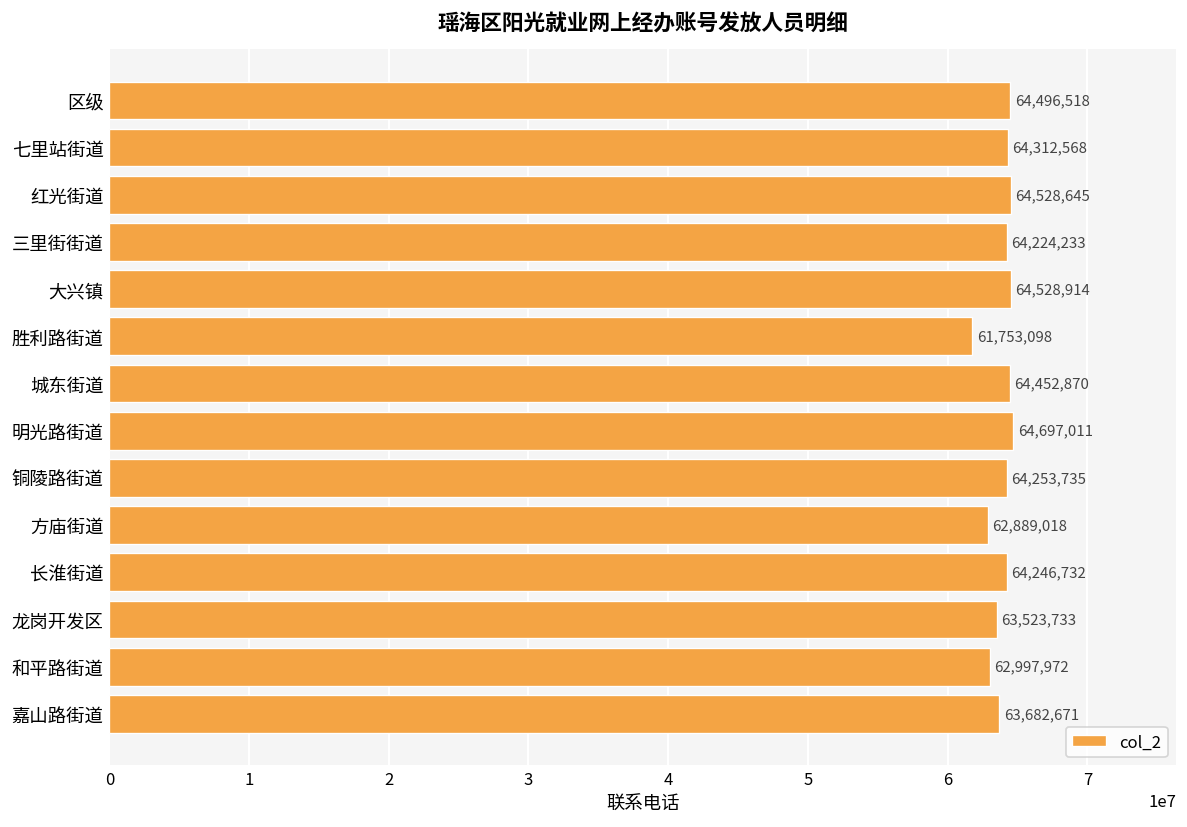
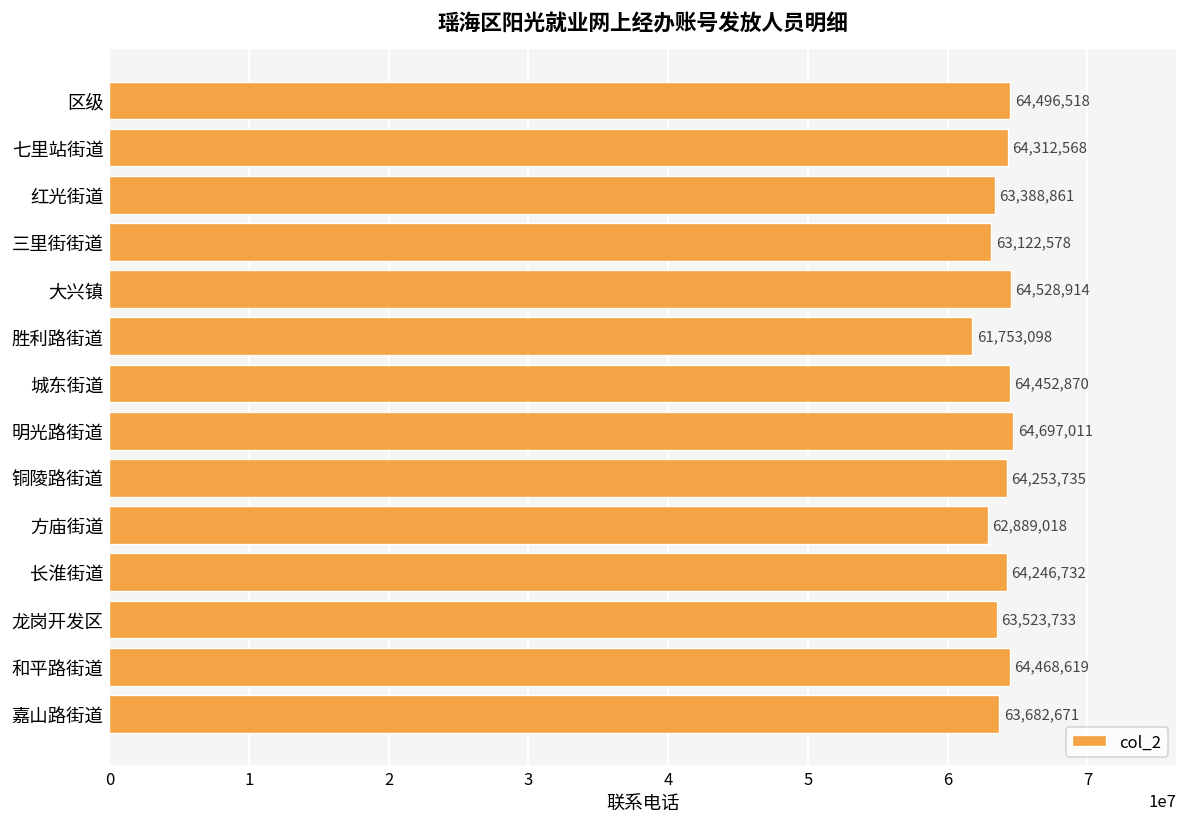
  {
    "区级": "64,496,518",
    "七里站街道": "64,312,568",
-   "红光街道": "64,528,645",
-   "三里街街道": "64,224,233",
+   "红光街道": "63,388,861",
+   "三里街街道": "63,122,578",
    "大兴镇": "64,528,914",
    "胜利路街道": "61,753,098",
    "城东街道": "64,452,870",
    "明光路街道": "64,697,011",
    "铜陵路街道": "64,253,735",
    "方庙街道": "62,889,018",
    "长淮街道": "64,246,732",
    "龙岗开发区": "63,523,733",
-   "和平路街道": "62,997,972",
+   "和平路街道": "64,468,619",
    "嘉山路街道": "63,682,671"
  }
